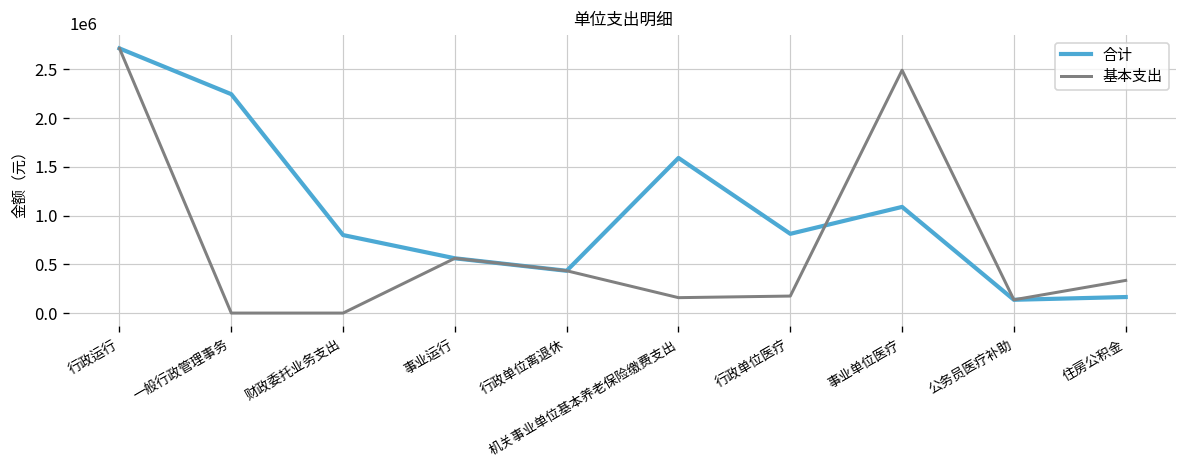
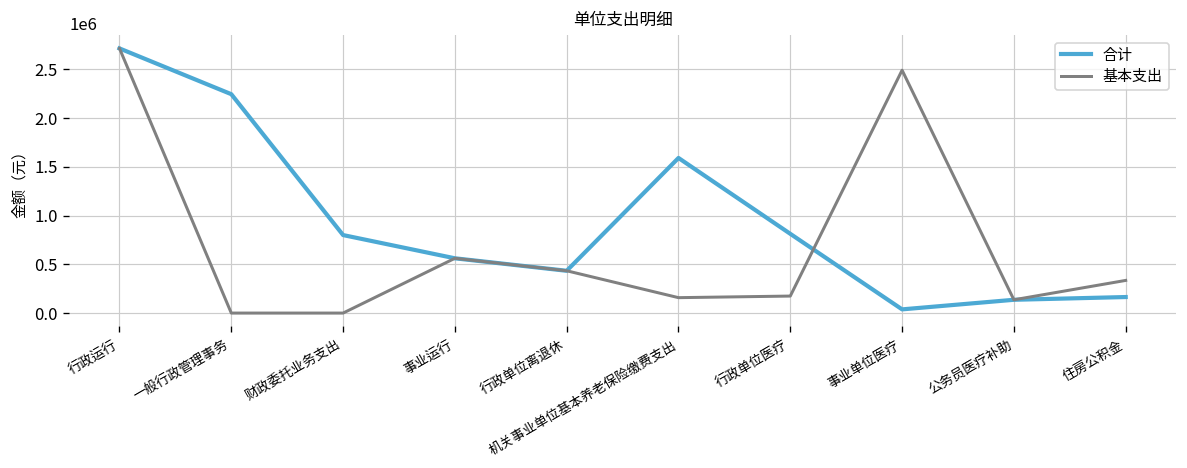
  {
    "合计": {
      "一般行政管理事务": 2200000,
      "财政委托业务支出": 800000,
      "机关事业单位基本养老保险缴费支出": 1600000,
      "行政单位医疗": 800000,
-     "事业单位医疗": 1100000,
+     "事业单位医疗": 0,
      "住房公积金": 200000
    },
    "基本支出": {
      "一般行政管理事务": 0,
      "财政委托业务支出": 0,
      "机关事业单位基本养老保险缴费支出": 200000,
      "行政单位医疗": 200000,
      "事业单位医疗": 2500000,
      "住房公积金": 300000
    }
  }
